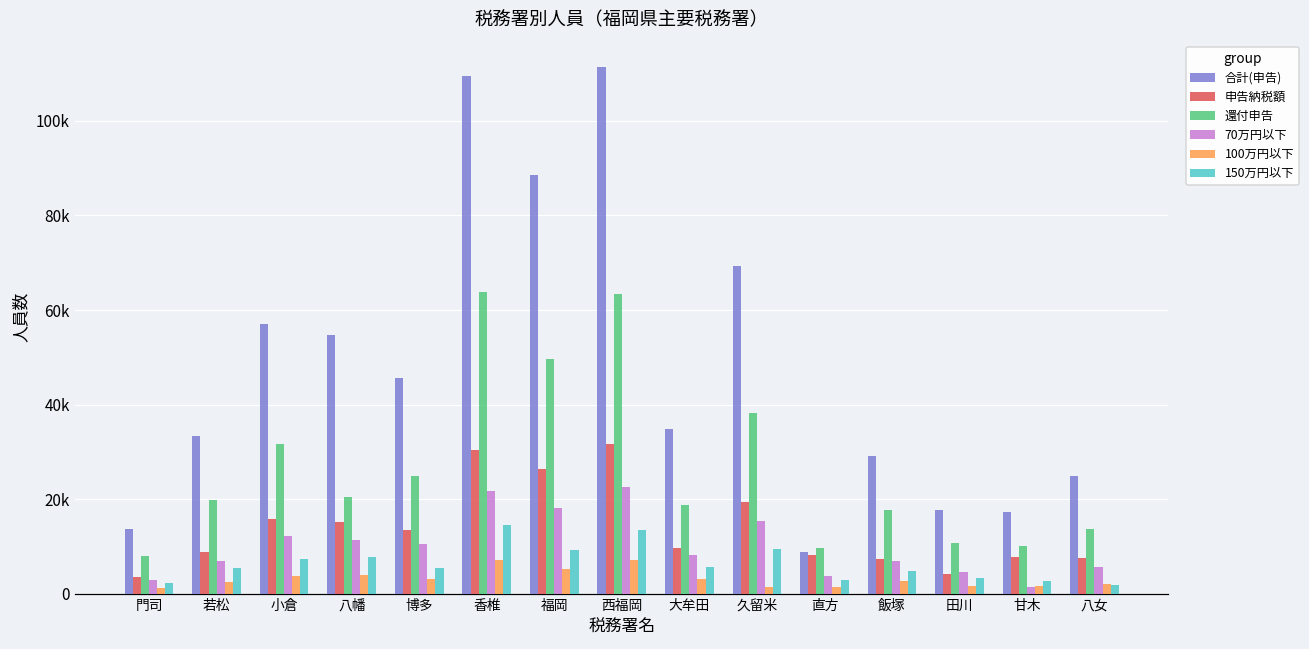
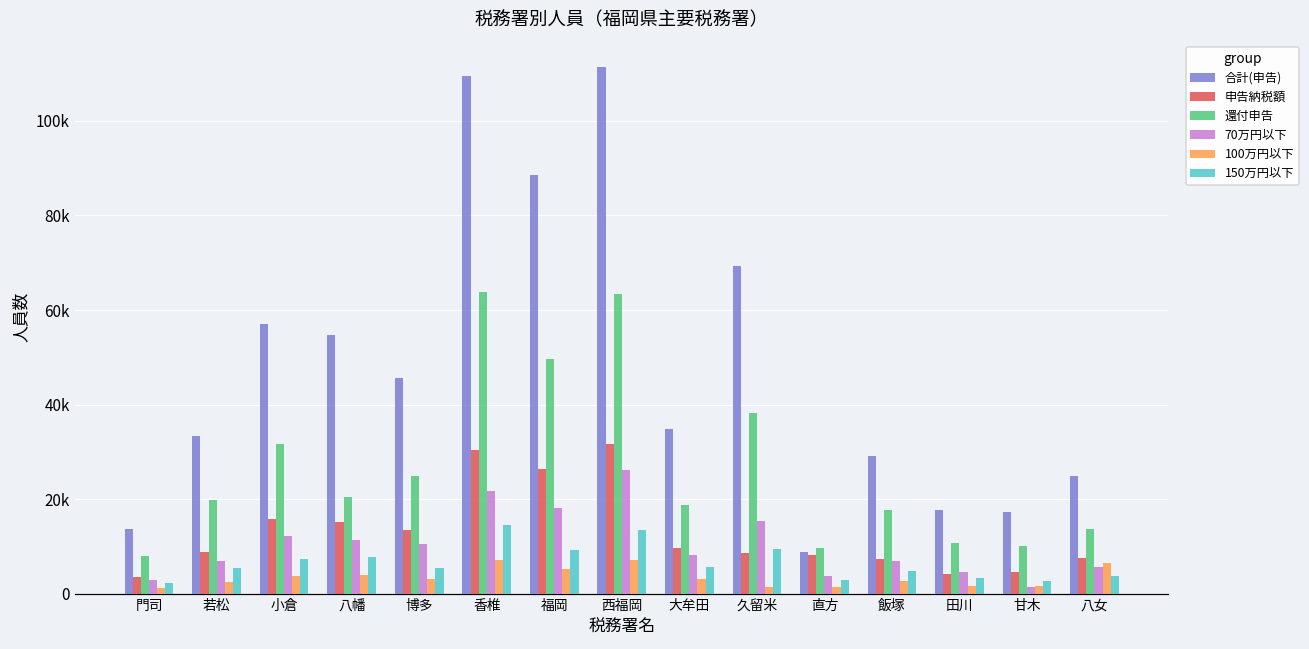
  {
    "合計(申告)": {
      "門司": 14000,
      "若松": 33000,
      "小倉": 57000,
      "八幡": 55000,
      "博多": 46000,
      "香椎": 110000,
      "福岡": 89000,
      "西福岡": 111000,
      "大牟田": 35000,
      "久留米": 69000,
      "直方": 9000,
      "飯塚": 29000,
      "田川": 18000,
      "甘木": 17000,
      "八女": 25000
    },
    "申告納税額": {
      "門司": 4000,
      "若松": 9000,
      "小倉": 16000,
      "八幡": 15000,
      "博多": 13000,
      "香椎": 30000,
      "福岡": 26000,
      "西福岡": 32000,
      "大牟田": 10000,
-     "久留米": 19000,
+     "久留米": 9000,
      "直方": 8000,
      "飯塚": 7000,
      "田川": 4000,
-     "甘木": 8000,
+     "甘木": 5000,
      "八女": 8000
    },
    "還付申告": {
      "門司": 8000,
      "若松": 20000,
      "小倉": 32000,
      "八幡": 21000,
      "博多": 25000,
      "香椎": 64000,
      "福岡": 50000,
      "西福岡": 63000,
      "大牟田": 19000,
      "久留米": 38000,
      "直方": 10000,
      "飯塚": 18000,
      "田川": 11000,
      "甘木": 10000,
      "八女": 14000
    },
    "70万円以下": {
      "門司": 3000,
      "若松": 7000,
      "小倉": 12000,
      "八幡": 11000,
      "博多": 10000,
      "香椎": 22000,
      "福岡": 18000,
-     "西福岡": 23000,
+     "西福岡": 26000,
      "大牟田": 8000,
      "久留米": 15000,
      "直方": 4000,
      "飯塚": 7000,
      "田川": 5000,
      "甘木": 1000,
      "八女": 6000
    },
    "100万円以下": {
      "門司": 1000,
      "若松": 2000,
      "小倉": 4000,
      "八幡": 4000,
      "博多": 3000,
      "香椎": 7000,
      "福岡": 5000,
      "西福岡": 7000,
      "大牟田": 3000,
      "久留米": 1000,
      "直方": 1000,
      "飯塚": 3000,
      "田川": 2000,
      "甘木": 2000,
-     "八女": 2000
+     "八女": 6000
    },
    "150万円以下": {
      "門司": 2000,
      "若松": 5000,
      "小倉": 7000,
      "八幡": 8000,
      "博多": 5000,
      "香椎": 15000,
      "福岡": 9000,
      "西福岡": 13000,
      "大牟田": 6000,
      "久留米": 9000,
      "直方": 3000,
      "飯塚": 5000,
      "田川": 3000,
      "甘木": 3000,
-     "八女": 2000
+     "八女": 4000
    }
  }
